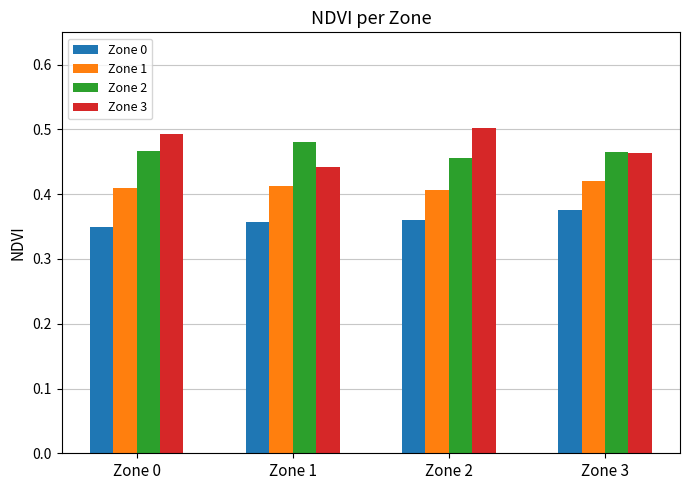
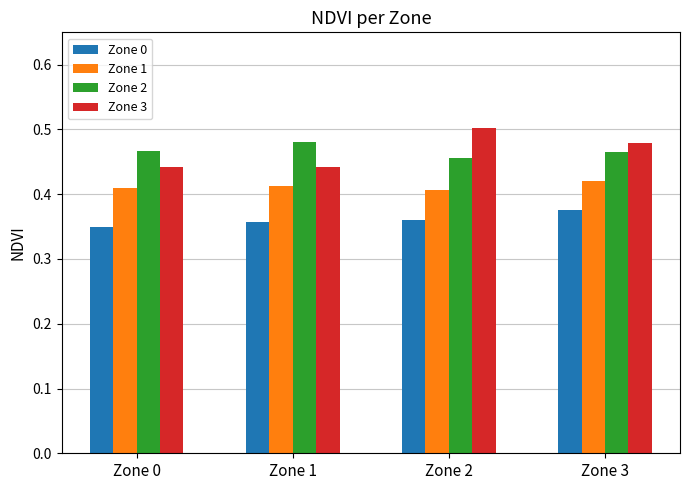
  {
    "Zone 0": {
      "Zone 0": 0.35,
      "Zone 1": 0.36,
      "Zone 2": 0.36,
      "Zone 3": 0.38
    },
    "Zone 1": {
      "Zone 0": 0.41,
      "Zone 1": 0.41,
      "Zone 2": 0.41,
      "Zone 3": 0.42
    },
    "Zone 2": {
      "Zone 0": 0.47,
      "Zone 1": 0.48,
      "Zone 2": 0.46,
      "Zone 3": 0.47
    },
    "Zone 3": {
-     "Zone 0": 0.49,
+     "Zone 0": 0.44,
      "Zone 1": 0.44,
      "Zone 2": 0.50,
-     "Zone 3": 0.46
+     "Zone 3": 0.48
    }
  }
